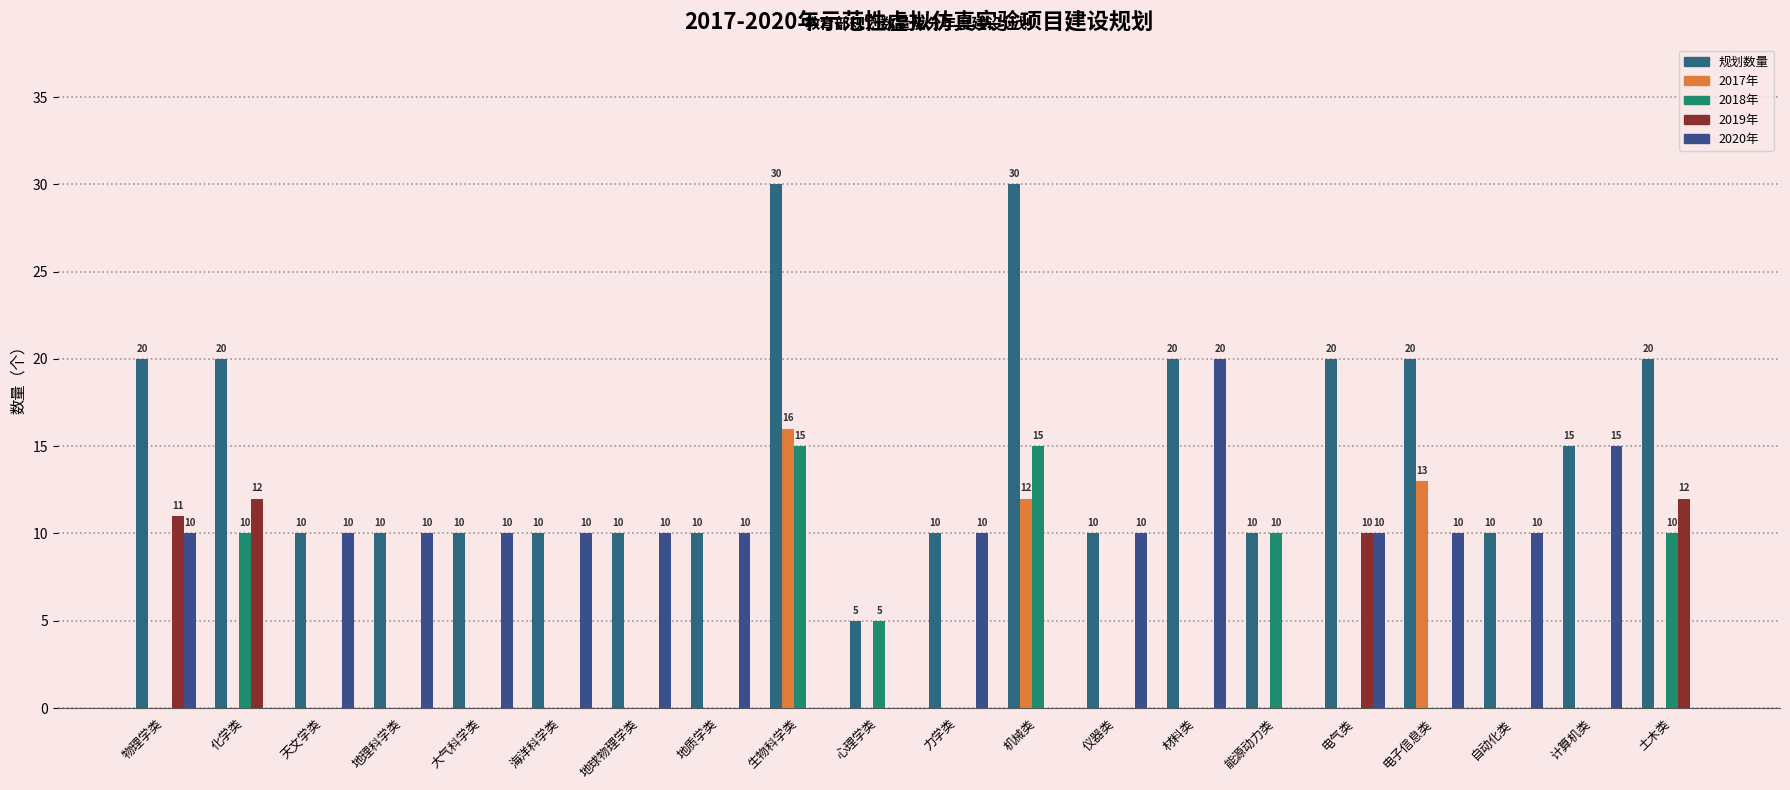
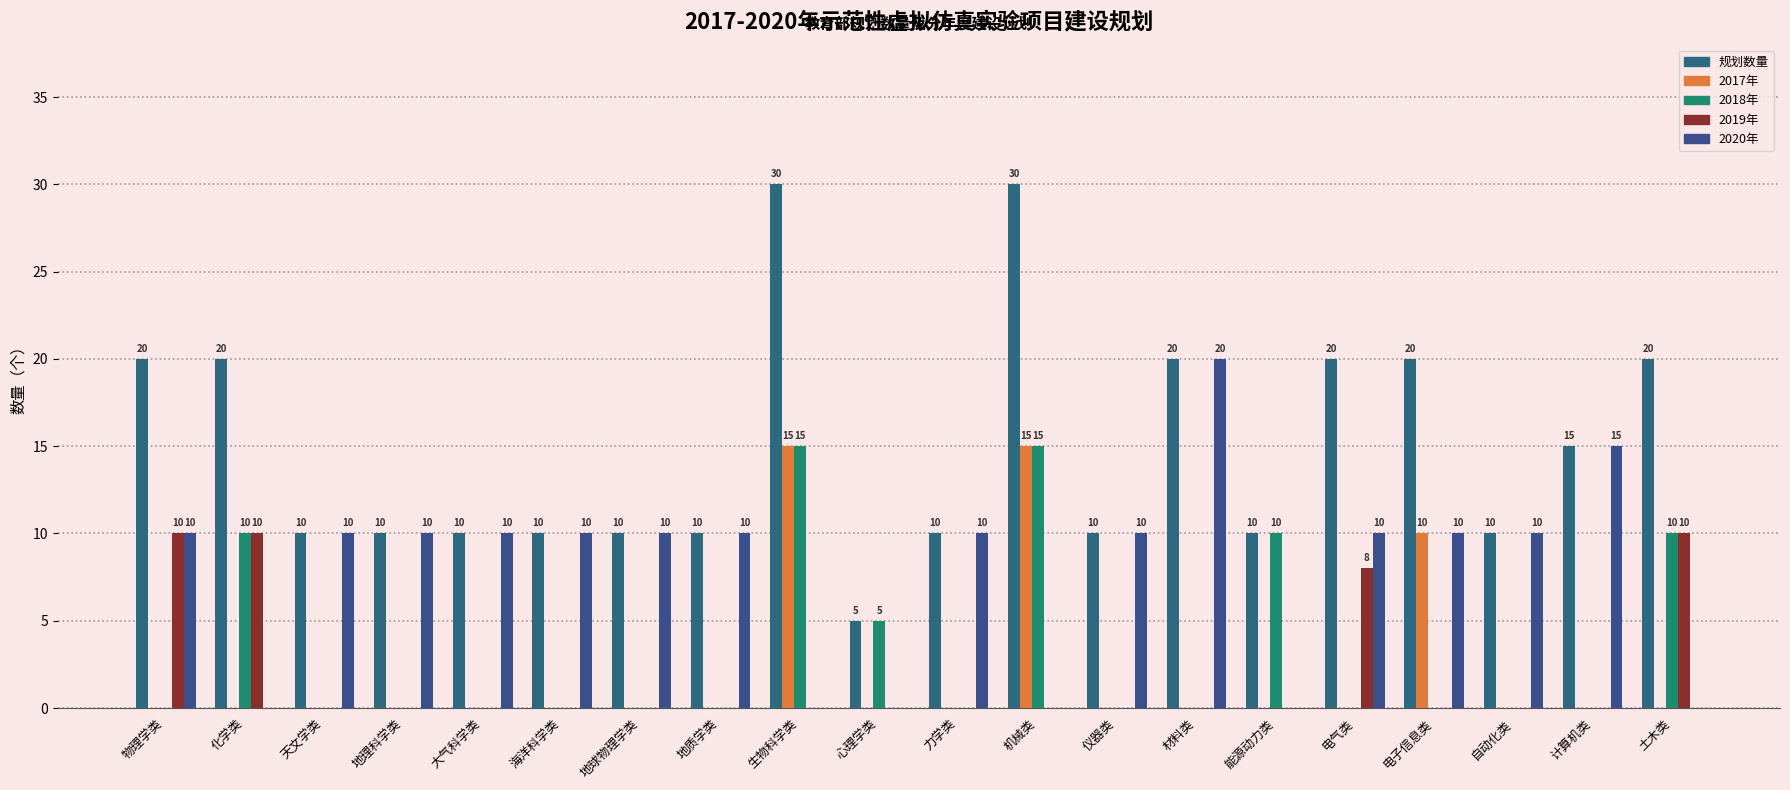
  {
    "2017年": {
-     "生物科学类": 16,
-     "机械类": 12,
-     "电子信息类": 13
+     "生物科学类": 15,
+     "机械类": 15,
+     "电子信息类": 10
    },
    "2019年": {
-     "物理学类": 11,
-     "化学类": 12,
-     "电气类": 10,
-     "土木类": 12
+     "物理学类": 10,
+     "化学类": 10,
+     "电气类": 8,
+     "土木类": 10
    }
  }
